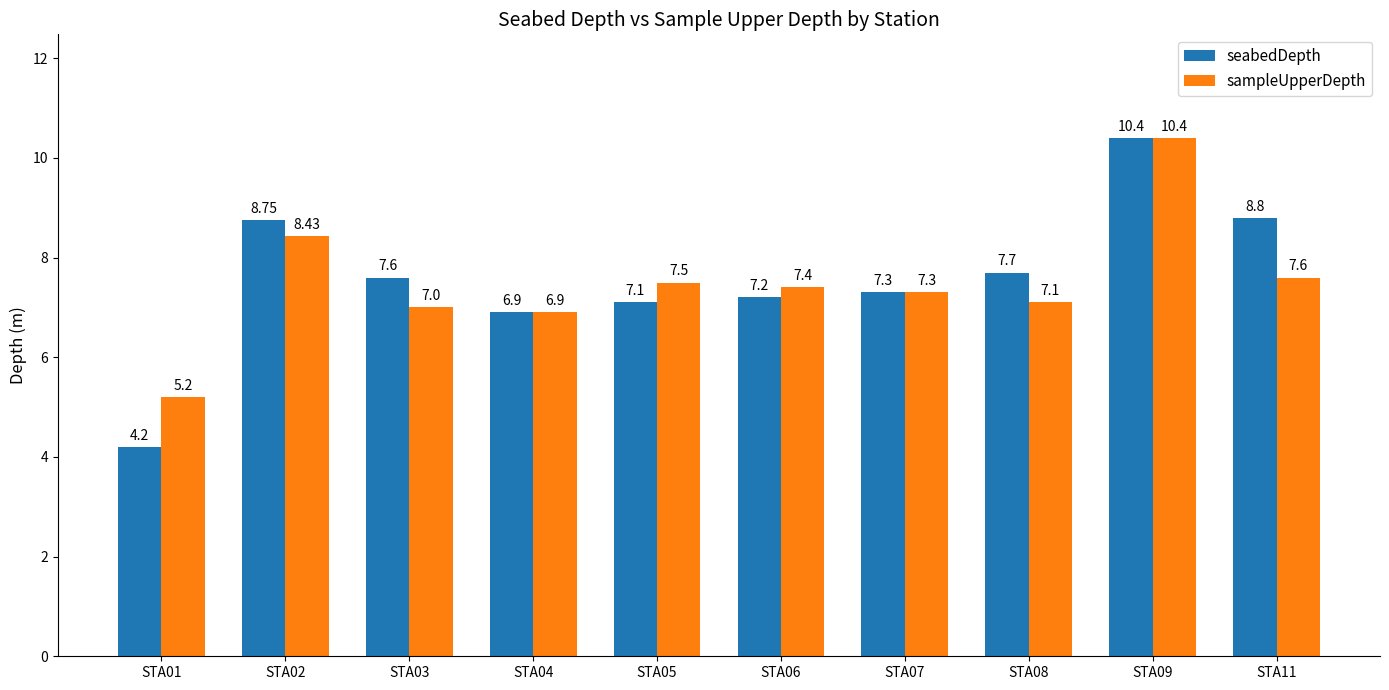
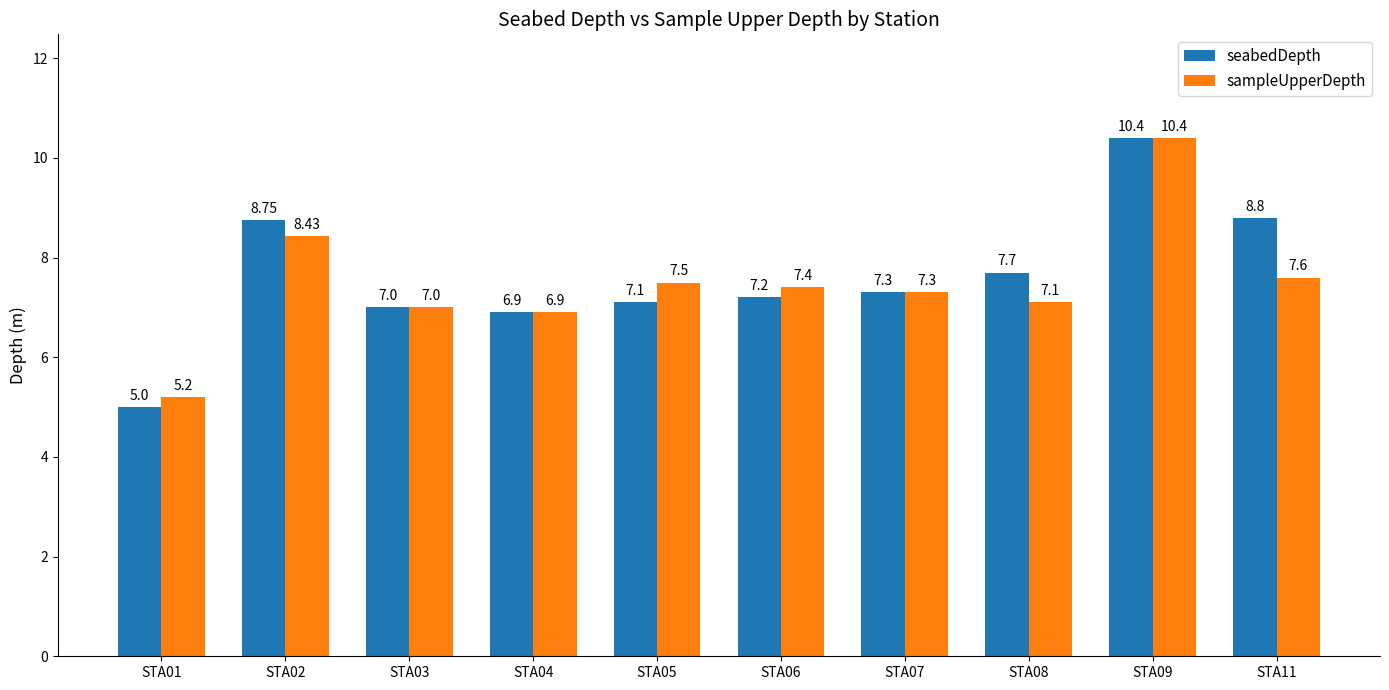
  {
    "seabedDepth": {
-     "STA01": 4.2,
+     "STA01": 5.0,
      "STA02": 8.75,
-     "STA03": 7.6,
+     "STA03": 7.0,
      "STA04": 6.9,
      "STA05": 7.1,
      "STA06": 7.2,
      "STA07": 7.3,
      "STA08": 7.7,
      "STA09": 10.4,
      "STA11": 8.8
    },
    "sampleUpperDepth": {
      "STA01": 5.2,
      "STA02": 8.43,
      "STA03": 7.0,
      "STA04": 6.9,
      "STA05": 7.5,
      "STA06": 7.4,
      "STA07": 7.3,
      "STA08": 7.1,
      "STA09": 10.4,
      "STA11": 7.6
    }
  }
